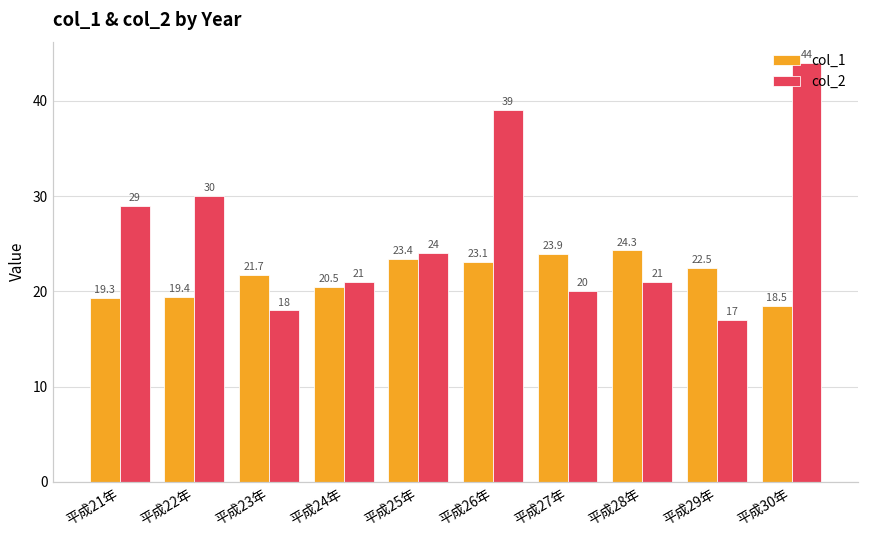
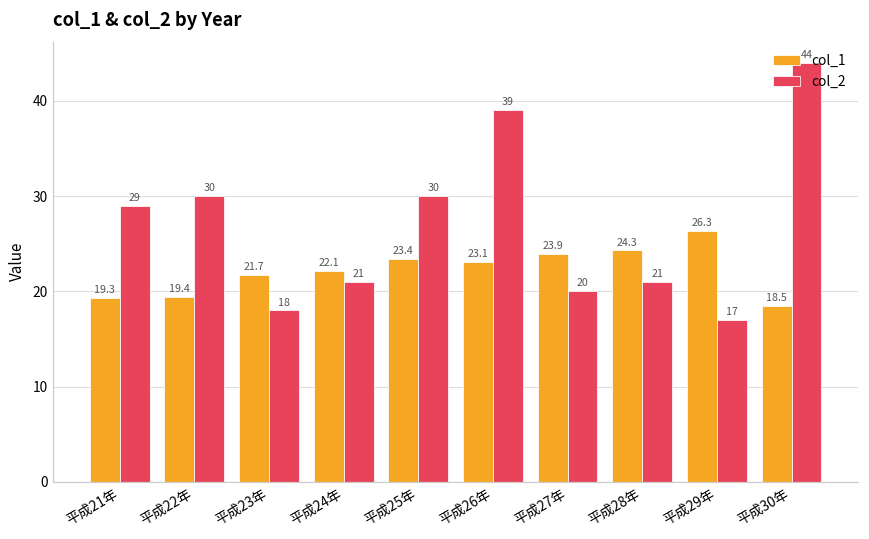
  {
    "col_1": {
      "平成21年": 19.3,
      "平成22年": 19.4,
      "平成23年": 21.7,
-     "平成24年": 20.5,
+     "平成24年": 22.1,
      "平成25年": 23.4,
      "平成26年": 23.1,
      "平成27年": 23.9,
      "平成28年": 24.3,
-     "平成29年": 22.5,
+     "平成29年": 26.3,
      "平成30年": 18.5
    },
    "col_2": {
      "平成21年": 29,
      "平成22年": 30,
      "平成23年": 18,
      "平成24年": 21,
-     "平成25年": 24,
+     "平成25年": 30,
      "平成26年": 39,
      "平成27年": 20,
      "平成28年": 21,
      "平成29年": 17,
      "平成30年": 44
    }
  }
